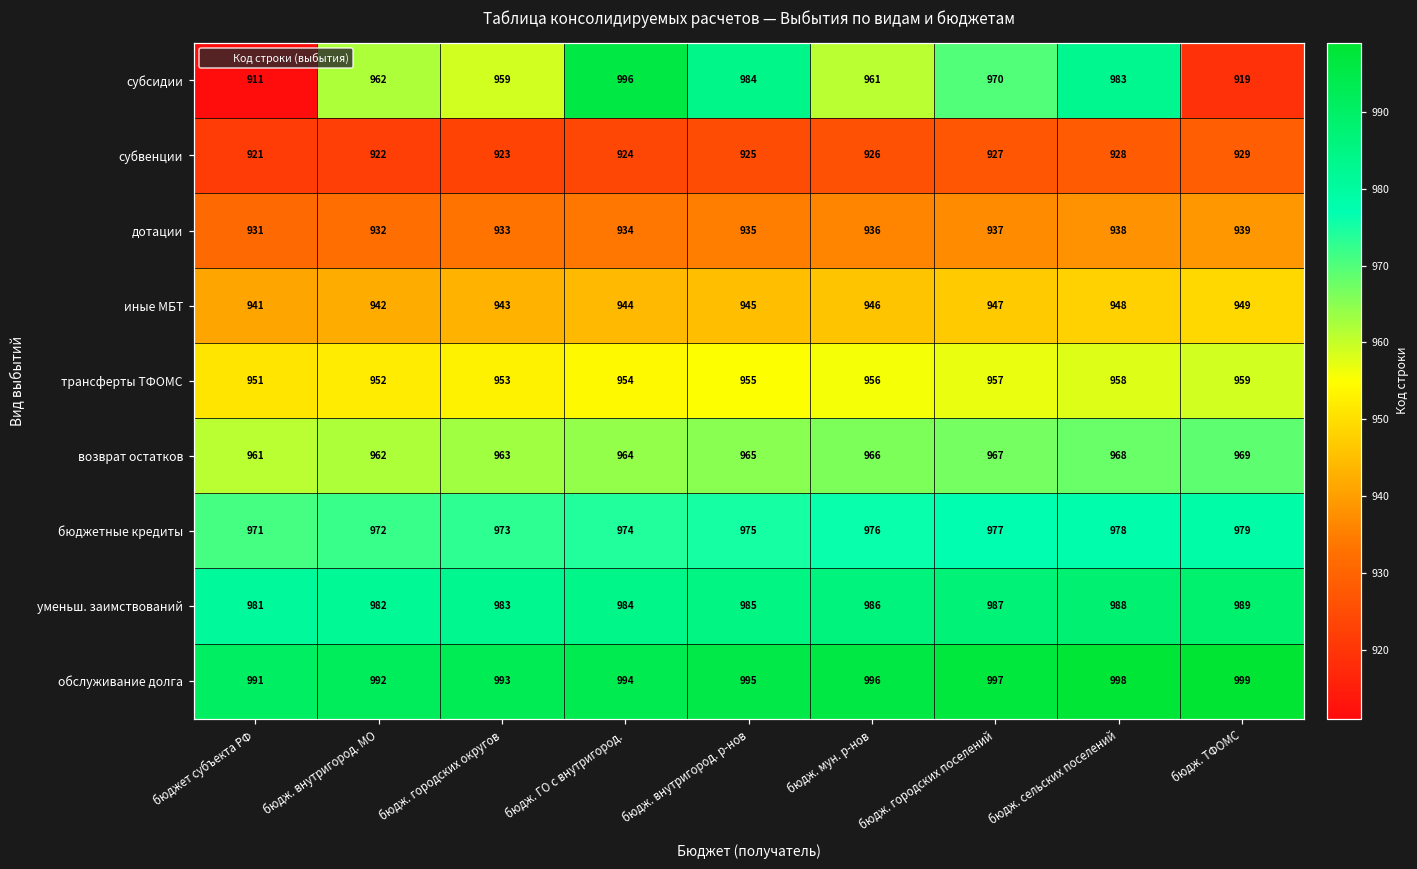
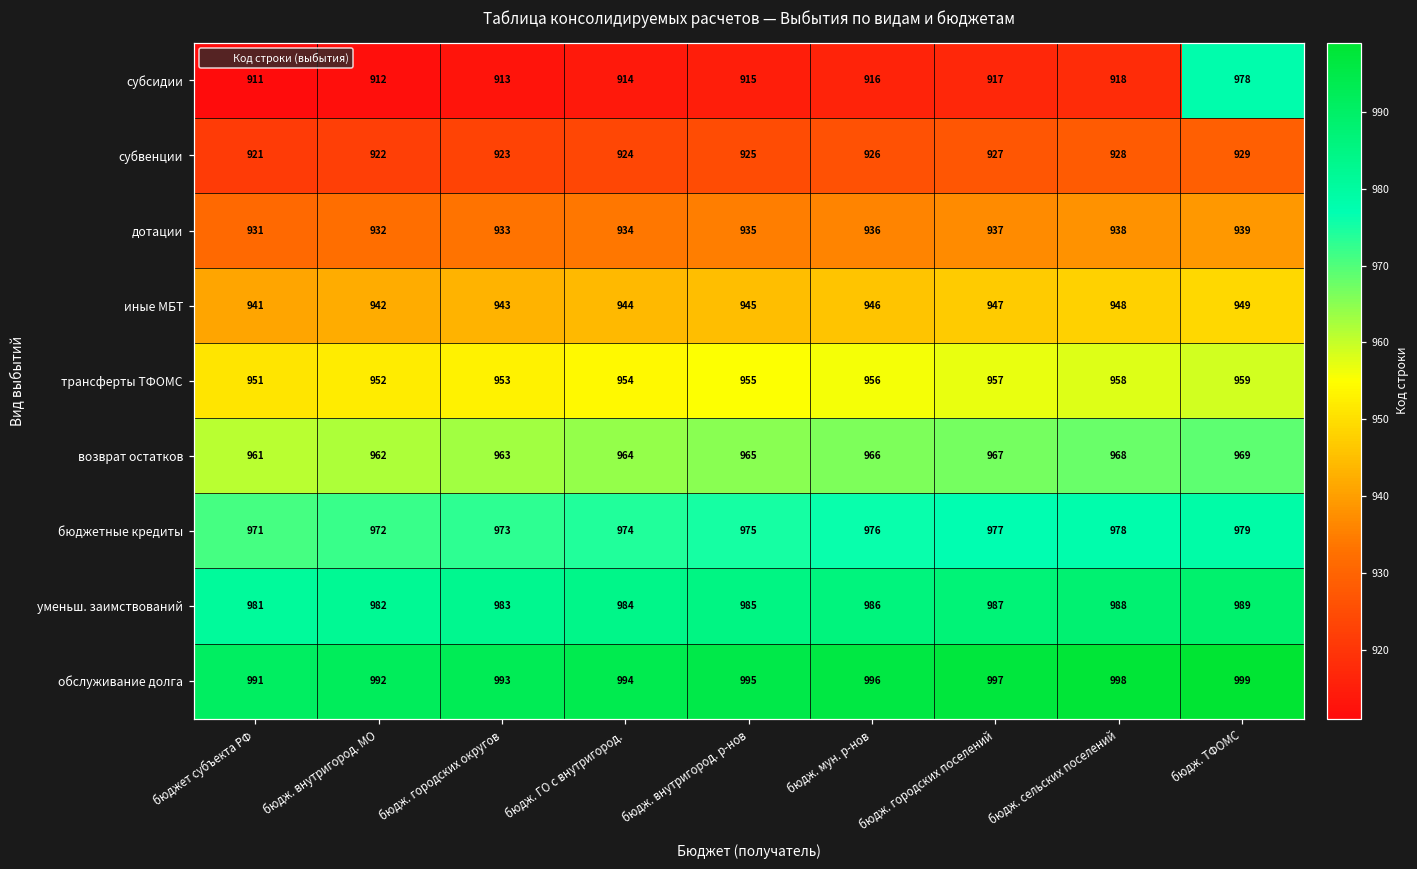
  {
    "субсидии": {
      "бюджет субъекта РФ": 911,
-     "бюдж. внутригород. МО": 962,
-     "бюдж. городских округов": 959,
-     "бюдж. ГО с внутригород.": 996,
-     "бюдж. внутригород. р-нов": 984,
-     "бюдж. мун. р-нов": 961,
-     "бюдж. городских поселений": 970,
-     "бюдж. сельских поселений": 983,
-     "бюдж. ТФОМС": 919
+     "бюдж. внутригород. МО": 912,
+     "бюдж. городских округов": 913,
+     "бюдж. ГО с внутригород.": 914,
+     "бюдж. внутригород. р-нов": 915,
+     "бюдж. мун. р-нов": 916,
+     "бюдж. городских поселений": 917,
+     "бюдж. сельских поселений": 918,
+     "бюдж. ТФОМС": 978
    },
    "субвенции": {
      "бюджет субъекта РФ": 921,
      "бюдж. внутригород. МО": 922,
      "бюдж. городских округов": 923,
      "бюдж. ГО с внутригород.": 924,
      "бюдж. внутригород. р-нов": 925,
      "бюдж. мун. р-нов": 926,
      "бюдж. городских поселений": 927,
      "бюдж. сельских поселений": 928,
      "бюдж. ТФОМС": 929
    },
    "дотации": {
      "бюджет субъекта РФ": 931,
      "бюдж. внутригород. МО": 932,
      "бюдж. городских округов": 933,
      "бюдж. ГО с внутригород.": 934,
      "бюдж. внутригород. р-нов": 935,
      "бюдж. мун. р-нов": 936,
      "бюдж. городских поселений": 937,
      "бюдж. сельских поселений": 938,
      "бюдж. ТФОМС": 939
    },
    "иные МБТ": {
      "бюджет субъекта РФ": 941,
      "бюдж. внутригород. МО": 942,
      "бюдж. городских округов": 943,
      "бюдж. ГО с внутригород.": 944,
      "бюдж. внутригород. р-нов": 945,
      "бюдж. мун. р-нов": 946,
      "бюдж. городских поселений": 947,
      "бюдж. сельских поселений": 948,
      "бюдж. ТФОМС": 949
    },
    "трансферты ТФОМС": {
      "бюджет субъекта РФ": 951,
      "бюдж. внутригород. МО": 952,
      "бюдж. городских округов": 953,
      "бюдж. ГО с внутригород.": 954,
      "бюдж. внутригород. р-нов": 955,
      "бюдж. мун. р-нов": 956,
      "бюдж. городских поселений": 957,
      "бюдж. сельских поселений": 958,
      "бюдж. ТФОМС": 959
    },
    "возврат остатков": {
      "бюджет субъекта РФ": 961,
      "бюдж. внутригород. МО": 962,
      "бюдж. городских округов": 963,
      "бюдж. ГО с внутригород.": 964,
      "бюдж. внутригород. р-нов": 965,
      "бюдж. мун. р-нов": 966,
      "бюдж. городских поселений": 967,
      "бюдж. сельских поселений": 968,
      "бюдж. ТФОМС": 969
    },
    "бюджетные кредиты": {
      "бюджет субъекта РФ": 971,
      "бюдж. внутригород. МО": 972,
      "бюдж. городских округов": 973,
      "бюдж. ГО с внутригород.": 974,
      "бюдж. внутригород. р-нов": 975,
      "бюдж. мун. р-нов": 976,
      "бюдж. городских поселений": 977,
      "бюдж. сельских поселений": 978,
      "бюдж. ТФОМС": 979
    },
    "уменьш. заимствований": {
      "бюджет субъекта РФ": 981,
      "бюдж. внутригород. МО": 982,
      "бюдж. городских округов": 983,
      "бюдж. ГО с внутригород.": 984,
      "бюдж. внутригород. р-нов": 985,
      "бюдж. мун. р-нов": 986,
      "бюдж. городских поселений": 987,
      "бюдж. сельских поселений": 988,
      "бюдж. ТФОМС": 989
    },
    "обслуживание долга": {
      "бюджет субъекта РФ": 991,
      "бюдж. внутригород. МО": 992,
      "бюдж. городских округов": 993,
      "бюдж. ГО с внутригород.": 994,
      "бюдж. внутригород. р-нов": 995,
      "бюдж. мун. р-нов": 996,
      "бюдж. городских поселений": 997,
      "бюдж. сельских поселений": 998,
      "бюдж. ТФОМС": 999
    }
  }
